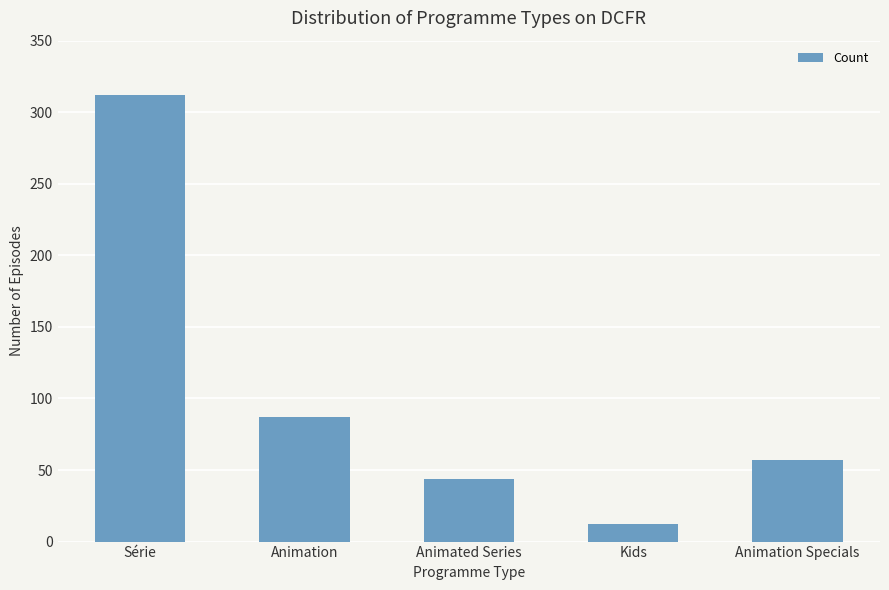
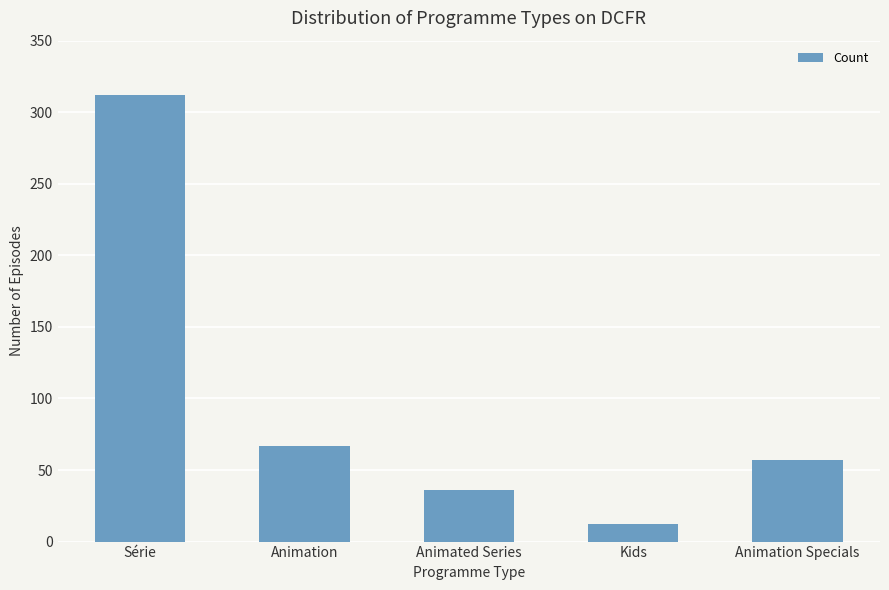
  {
    "Série": 312,
-   "Animation": 87,
-   "Animated Series": 44,
+   "Animation": 67,
+   "Animated Series": 36,
    "Kids": 12,
    "Animation Specials": 57
  }
